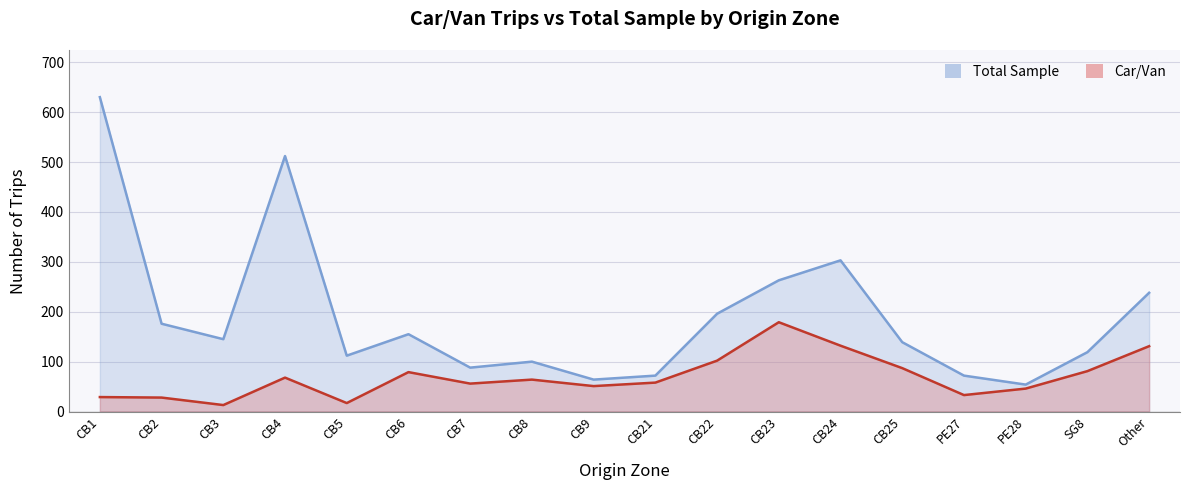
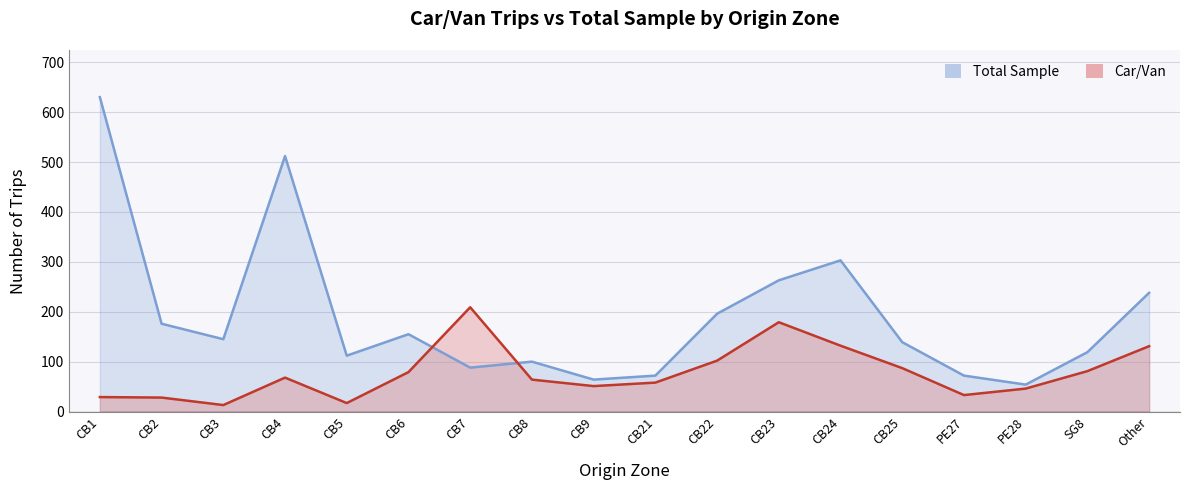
  {
    "Total Sample": {
      "CB1": 630,
      "CB2": 180,
      "CB3": 150,
      "CB4": 510,
      "CB5": 110,
      "CB6": 160,
      "CB7": 90,
      "CB8": 100,
      "CB9": 60,
      "CB21": 70,
      "CB22": 200,
      "CB23": 260,
      "CB24": 300,
      "CB25": 140,
      "PE27": 70,
      "PE28": 50,
      "SG8": 120,
      "Other": 240
    },
    "Car/Van": {
      "CB1": 30,
      "CB2": 30,
      "CB3": 10,
      "CB4": 70,
      "CB5": 20,
      "CB6": 80,
-     "CB7": 60,
+     "CB7": 210,
      "CB8": 60,
      "CB9": 50,
      "CB21": 60,
      "CB22": 100,
      "CB23": 180,
      "CB24": 130,
      "CB25": 90,
      "PE27": 30,
      "PE28": 50,
      "SG8": 80,
      "Other": 130
    }
  }
